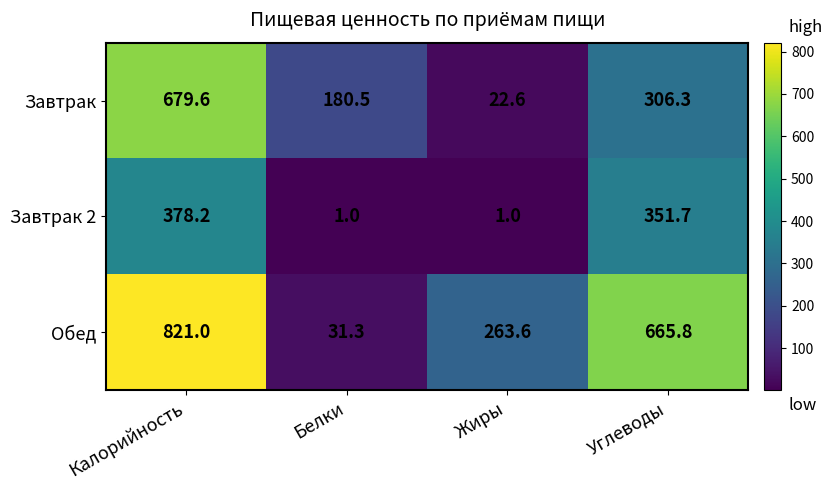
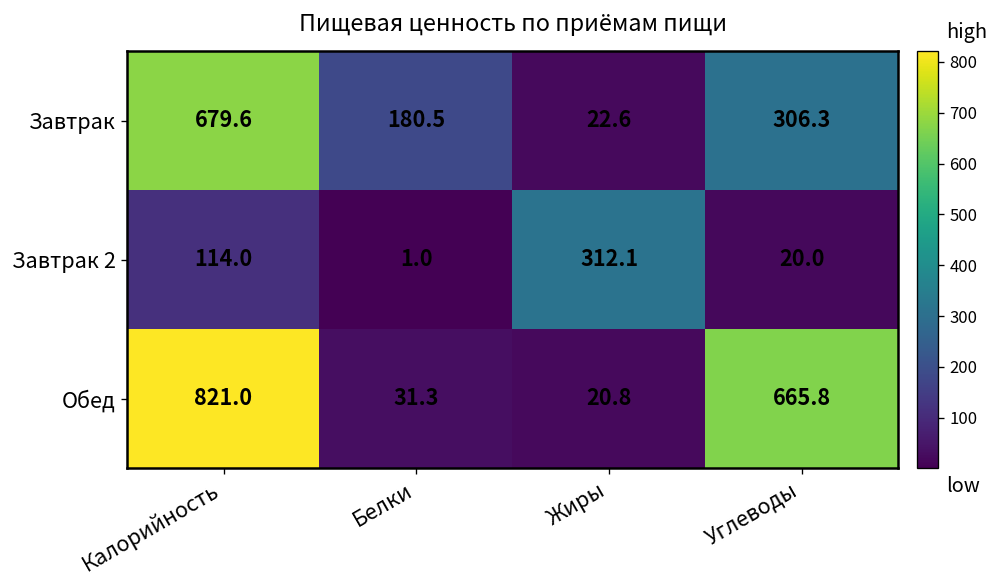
  {
    "Завтрак": {
      "Калорийность": 679.6,
      "Белки": 180.5,
      "Жиры": 22.6,
      "Углеводы": 306.3
    },
    "Завтрак 2": {
-     "Калорийность": 378.2,
+     "Калорийность": 114.0,
      "Белки": 1.0,
-     "Жиры": 1.0,
-     "Углеводы": 351.7
+     "Жиры": 312.1,
+     "Углеводы": 20.0
    },
    "Обед": {
      "Калорийность": 821.0,
      "Белки": 31.3,
-     "Жиры": 263.6,
+     "Жиры": 20.8,
      "Углеводы": 665.8
    }
  }
